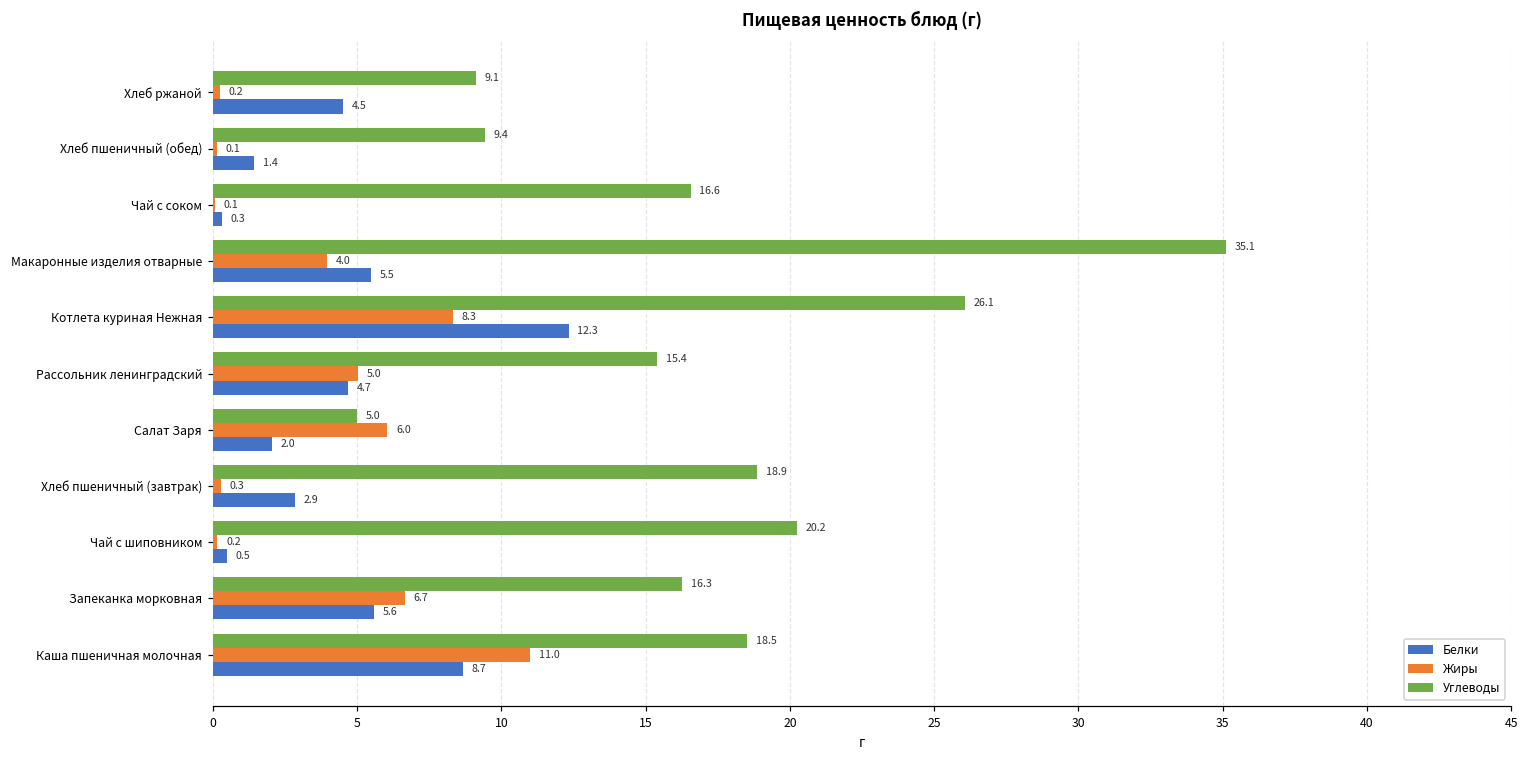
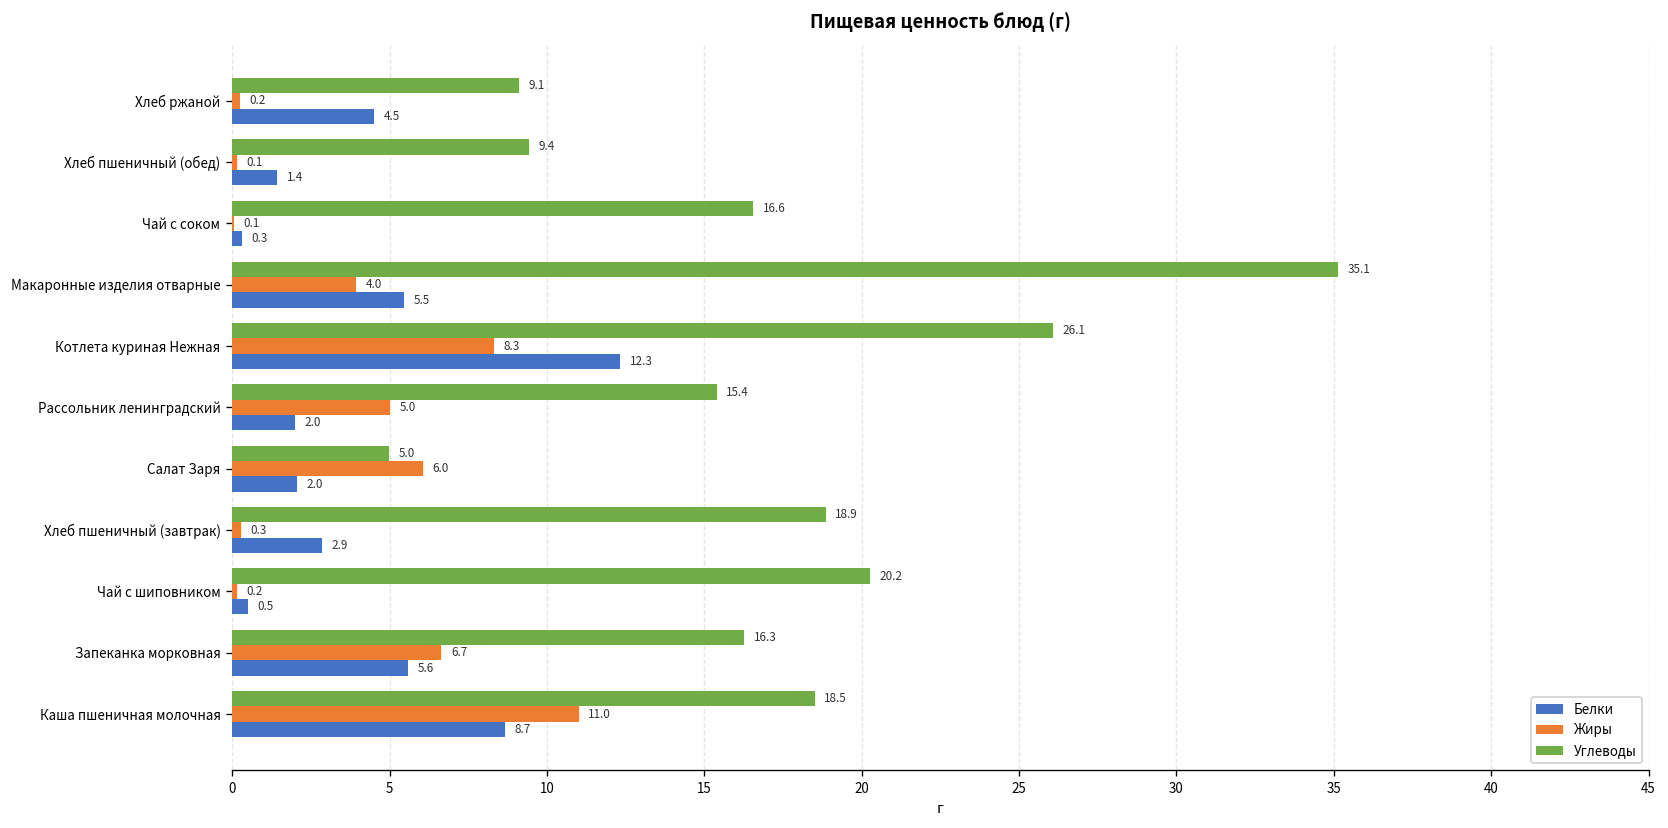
  {
    "Белки": {
      "Хлеб ржаной": 4.5,
      "Хлеб пшеничный (обед)": 1.4,
      "Чай с соком": 0.3,
      "Макаронные изделия отварные": 5.5,
      "Котлета куриная Нежная": 12.3,
-     "Рассольник ленинградский": 4.7,
+     "Рассольник ленинградский": 2.0,
      "Салат Заря": 2.0,
      "Хлеб пшеничный (завтрак)": 2.9,
      "Чай с шиповником": 0.5,
      "Запеканка морковная": 5.6,
      "Каша пшеничная молочная": 8.7
    },
    "Жиры": {
      "Хлеб ржаной": 0.2,
      "Хлеб пшеничный (обед)": 0.1,
      "Чай с соком": 0.1,
      "Макаронные изделия отварные": 4.0,
      "Котлета куриная Нежная": 8.3,
      "Рассольник ленинградский": 5.0,
      "Салат Заря": 6.0,
      "Хлеб пшеничный (завтрак)": 0.3,
      "Чай с шиповником": 0.2,
      "Запеканка морковная": 6.7,
      "Каша пшеничная молочная": 11.0
    },
    "Углеводы": {
      "Хлеб ржаной": 9.1,
      "Хлеб пшеничный (обед)": 9.4,
      "Чай с соком": 16.6,
      "Макаронные изделия отварные": 35.1,
      "Котлета куриная Нежная": 26.1,
      "Рассольник ленинградский": 15.4,
      "Салат Заря": 5.0,
      "Хлеб пшеничный (завтрак)": 18.9,
      "Чай с шиповником": 20.2,
      "Запеканка морковная": 16.3,
      "Каша пшеничная молочная": 18.5
    }
  }
